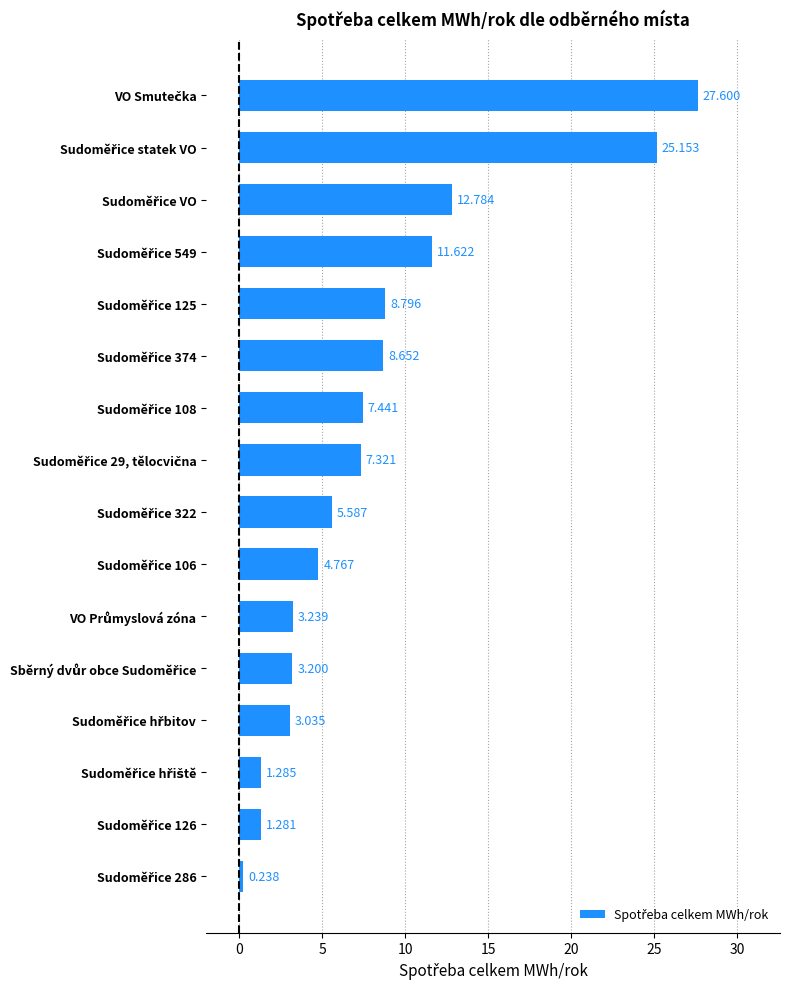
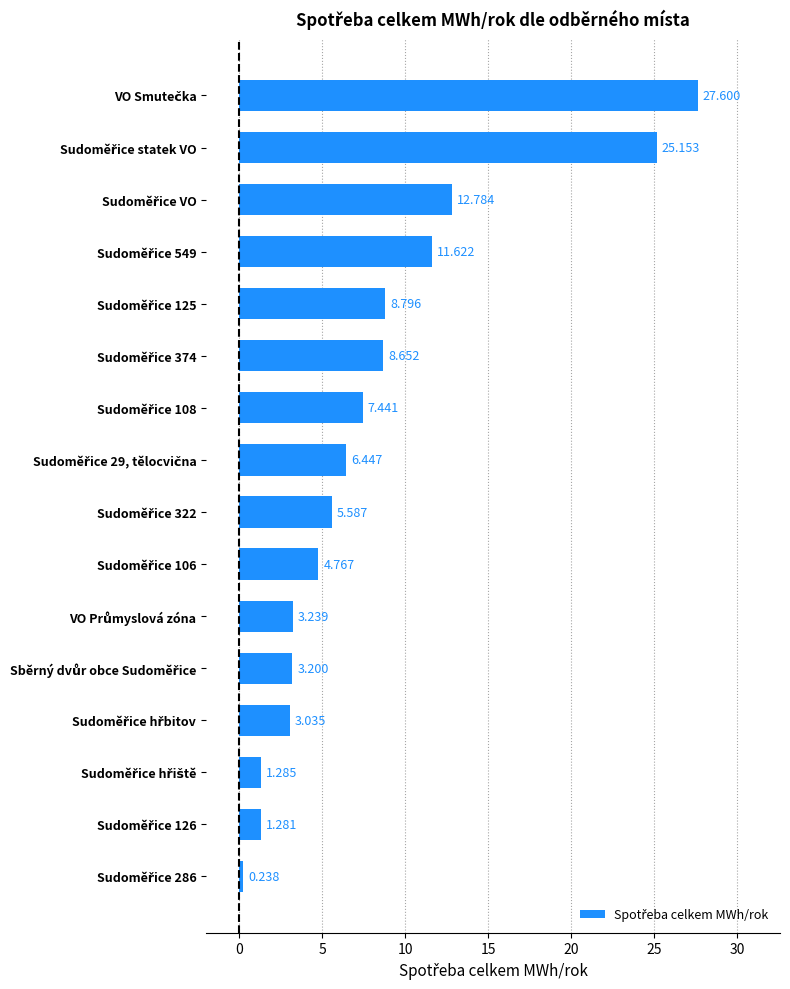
  {
    "VO Smutečka": 27.600,
    "Sudoměřice statek VO": 25.153,
    "Sudoměřice VO": 12.784,
    "Sudoměřice 549": 11.622,
    "Sudoměřice 125": 8.796,
    "Sudoměřice 374": 8.652,
    "Sudoměřice 108": 7.441,
-   "Sudoměřice 29, tělocvična": 7.321,
+   "Sudoměřice 29, tělocvična": 6.447,
    "Sudoměřice 322": 5.587,
    "Sudoměřice 106": 4.767,
    "VO Průmyslová zóna": 3.239,
    "Sběrný dvůr obce Sudoměřice": 3.200,
    "Sudoměřice hřbitov": 3.035,
    "Sudoměřice hřiště": 1.285,
    "Sudoměřice 126": 1.281,
    "Sudoměřice 286": 0.238
  }
